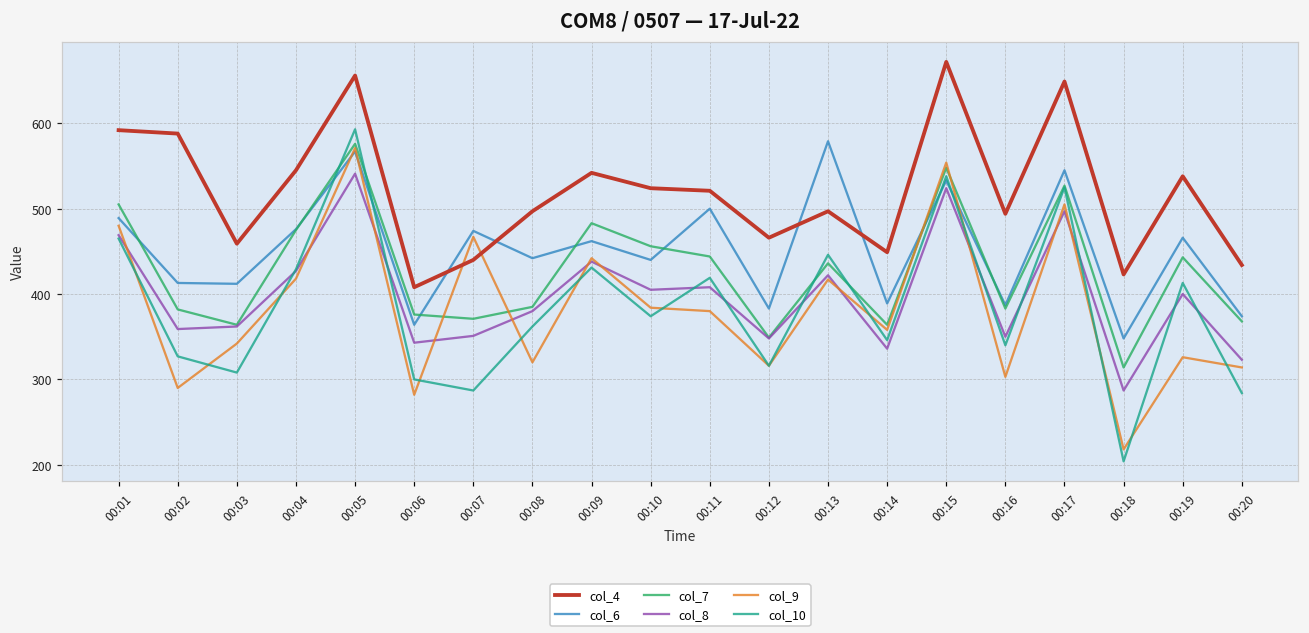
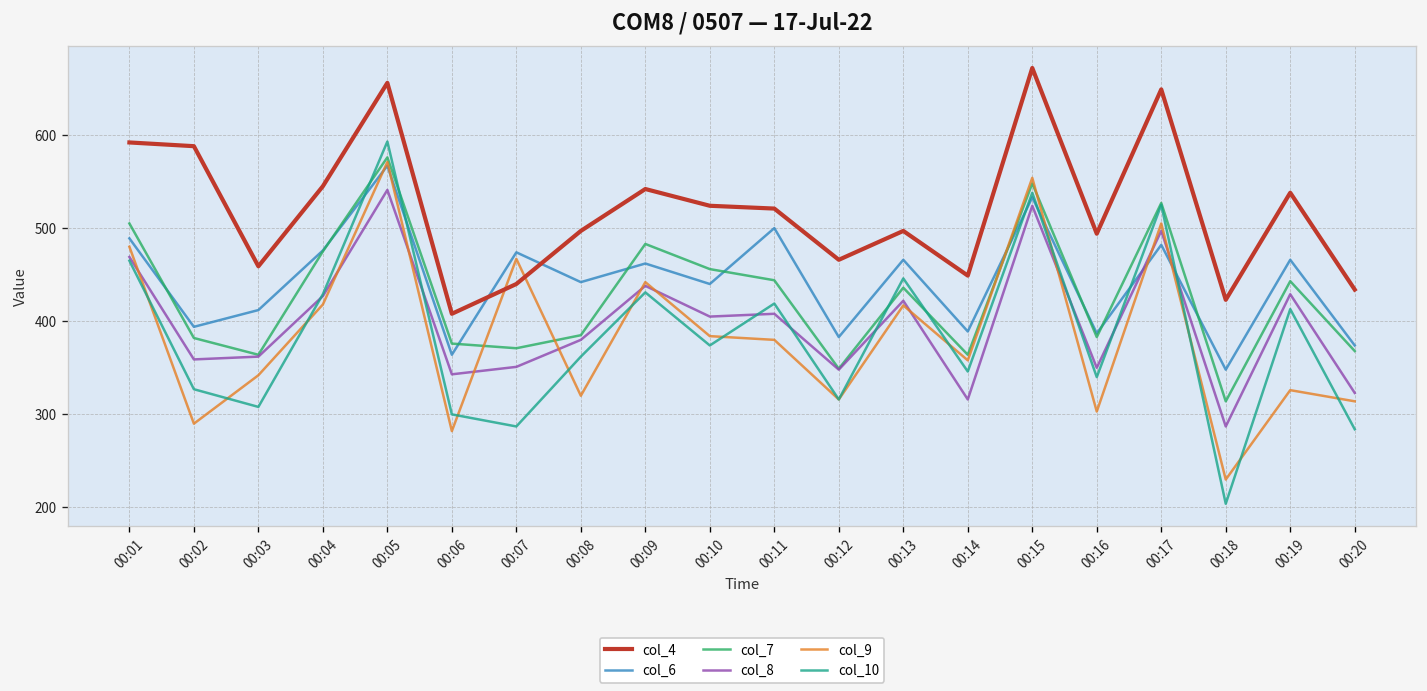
  {
    "col_4": {
      "00:01": 590,
      "00:02": 590,
      "00:03": 460,
      "00:04": 550,
      "00:05": 660,
      "00:06": 410,
      "00:07": 440,
      "00:08": 500,
      "00:09": 540,
      "00:10": 520,
      "00:11": 520,
      "00:12": 470,
      "00:13": 500,
      "00:14": 450,
      "00:15": 670,
      "00:16": 490,
      "00:17": 650,
      "00:18": 420,
      "00:19": 540,
      "00:20": 430
    },
    "col_6": {
      "00:01": 490,
-     "00:02": 410,
+     "00:02": 390,
      "00:03": 410,
      "00:05": 570,
      "00:06": 360,
      "00:07": 470,
      "00:08": 440,
      "00:09": 460,
      "00:10": 440,
      "00:11": 500,
      "00:12": 380,
-     "00:13": 580,
+     "00:13": 470,
      "00:14": 390,
      "00:15": 530,
      "00:16": 390,
-     "00:17": 550,
+     "00:17": 480,
      "00:18": 350,
      "00:19": 470,
      "00:20": 370
    },
    "col_8": {
      "00:01": 470,
      "00:02": 360,
      "00:05": 540,
      "00:06": 340,
      "00:07": 350,
      "00:08": 380,
      "00:09": 440,
      "00:10": 410,
      "00:11": 410,
      "00:13": 420,
-     "00:14": 340,
+     "00:14": 320,
      "00:15": 520,
      "00:16": 350,
      "00:17": 500,
      "00:18": 290,
-     "00:19": 400,
+     "00:19": 430,
      "00:20": 320
    },
    "col_9": {
      "00:01": 480,
      "00:02": 290,
      "00:03": 340,
      "00:04": 420,
      "00:05": 570,
      "00:06": 280,
      "00:07": 470,
      "00:08": 320,
      "00:09": 440,
      "00:10": 380,
      "00:11": 380,
      "00:13": 420,
      "00:14": 360,
      "00:15": 550,
      "00:16": 300,
      "00:17": 510,
-     "00:18": 220,
+     "00:18": 230,
      "00:19": 330,
      "00:20": 310
    }
  }
